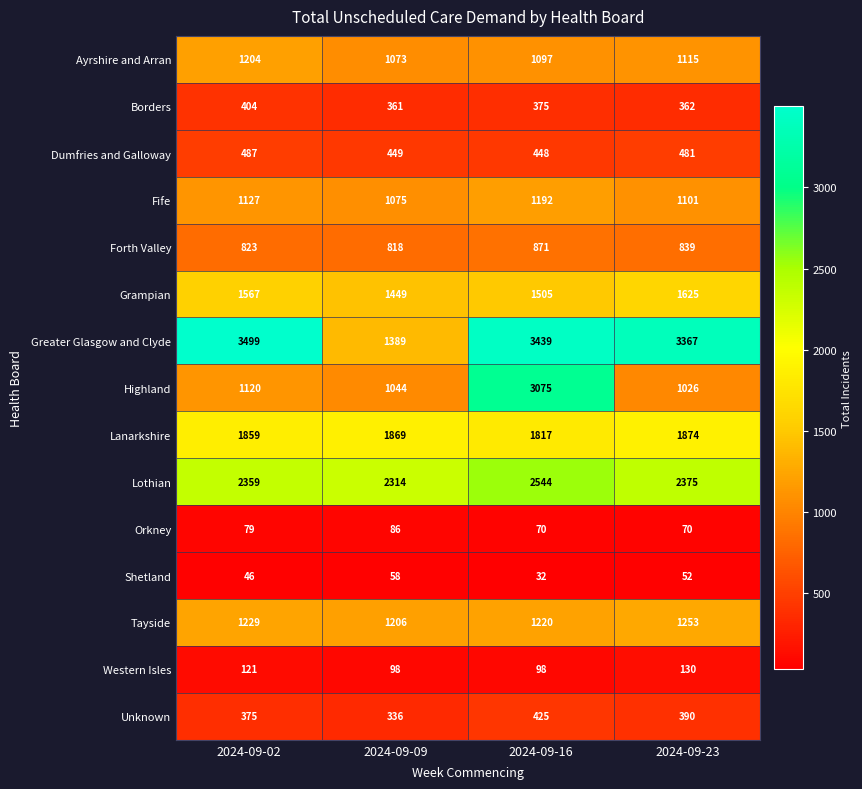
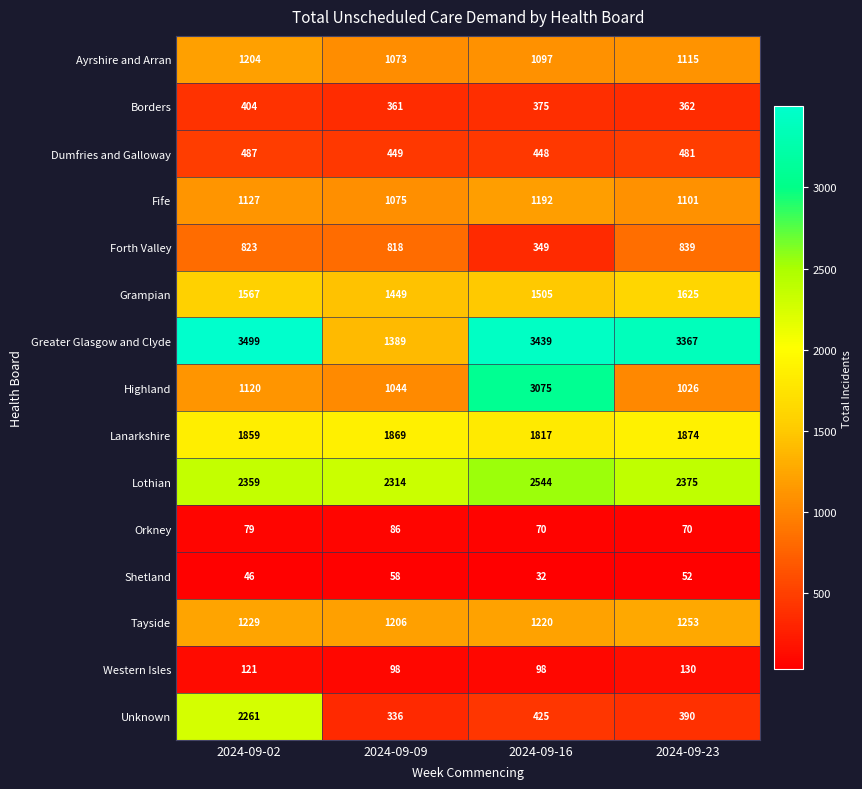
  {
    "Ayrshire and Arran": {
      "2024-09-02": 1204,
      "2024-09-09": 1073,
      "2024-09-16": 1097,
      "2024-09-23": 1115
    },
    "Borders": {
      "2024-09-02": 404,
      "2024-09-09": 361,
      "2024-09-16": 375,
      "2024-09-23": 362
    },
    "Dumfries and Galloway": {
      "2024-09-02": 487,
      "2024-09-09": 449,
      "2024-09-16": 448,
      "2024-09-23": 481
    },
    "Fife": {
      "2024-09-02": 1127,
      "2024-09-09": 1075,
      "2024-09-16": 1192,
      "2024-09-23": 1101
    },
    "Forth Valley": {
      "2024-09-02": 823,
      "2024-09-09": 818,
-     "2024-09-16": 871,
+     "2024-09-16": 349,
      "2024-09-23": 839
    },
    "Grampian": {
      "2024-09-02": 1567,
      "2024-09-09": 1449,
      "2024-09-16": 1505,
      "2024-09-23": 1625
    },
    "Greater Glasgow and Clyde": {
      "2024-09-02": 3499,
      "2024-09-09": 1389,
      "2024-09-16": 3439,
      "2024-09-23": 3367
    },
    "Highland": {
      "2024-09-02": 1120,
      "2024-09-09": 1044,
      "2024-09-16": 3075,
      "2024-09-23": 1026
    },
    "Lanarkshire": {
      "2024-09-02": 1859,
      "2024-09-09": 1869,
      "2024-09-16": 1817,
      "2024-09-23": 1874
    },
    "Lothian": {
      "2024-09-02": 2359,
      "2024-09-09": 2314,
      "2024-09-16": 2544,
      "2024-09-23": 2375
    },
    "Orkney": {
      "2024-09-02": 79,
      "2024-09-09": 86,
      "2024-09-16": 70,
      "2024-09-23": 70
    },
    "Shetland": {
      "2024-09-02": 46,
      "2024-09-09": 58,
      "2024-09-16": 32,
      "2024-09-23": 52
    },
    "Tayside": {
      "2024-09-02": 1229,
      "2024-09-09": 1206,
      "2024-09-16": 1220,
      "2024-09-23": 1253
    },
    "Western Isles": {
      "2024-09-02": 121,
      "2024-09-09": 98,
      "2024-09-16": 98,
      "2024-09-23": 130
    },
    "Unknown": {
-     "2024-09-02": 375,
+     "2024-09-02": 2261,
      "2024-09-09": 336,
      "2024-09-16": 425,
      "2024-09-23": 390
    }
  }
